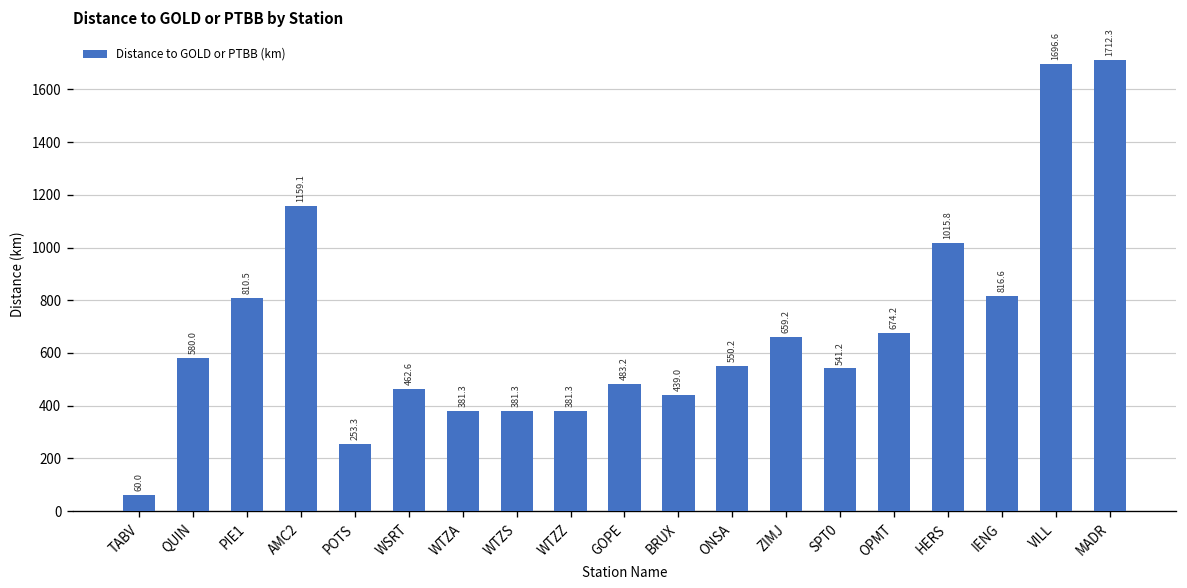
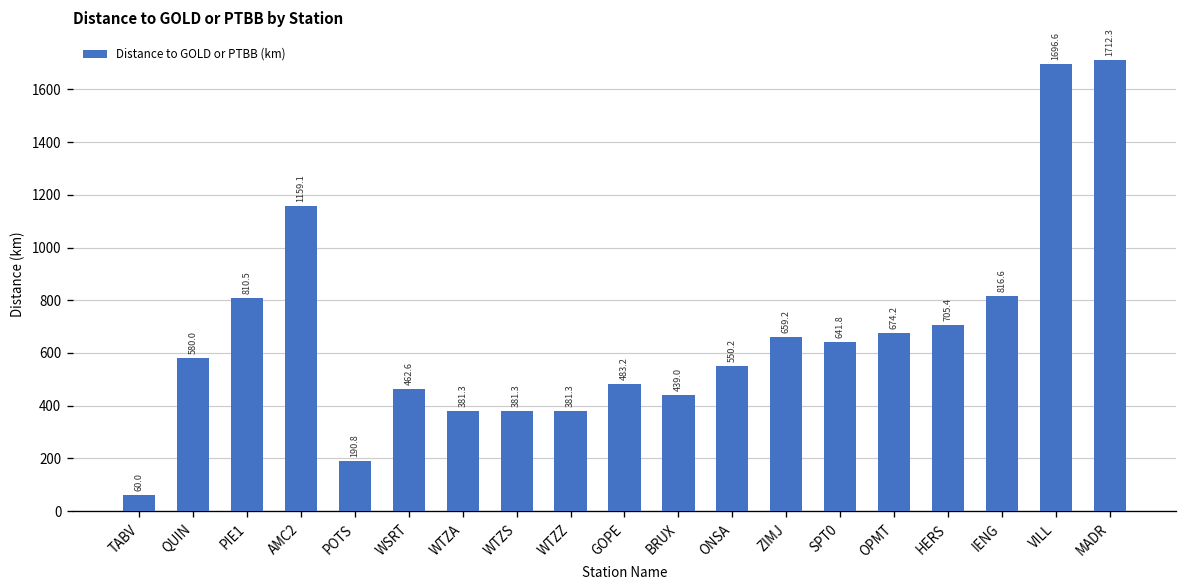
  {
    "TABV": 60.0,
    "QUIN": 580.0,
    "PIE1": 810.5,
    "AMC2": 1159.1,
-   "POTS": 253.3,
+   "POTS": 190.8,
    "WSRT": 462.6,
    "WTZA": 381.3,
    "WTZS": 381.3,
    "WTZZ": 381.3,
    "GOPE": 483.2,
    "BRUX": 439.0,
    "ONSA": 550.2,
    "ZIMJ": 659.2,
-   "SPT0": 541.2,
+   "SPT0": 641.8,
    "OPMT": 674.2,
-   "HERS": 1015.8,
+   "HERS": 705.4,
    "IENG": 816.6,
    "VILL": 1696.6,
    "MADR": 1712.3
  }
